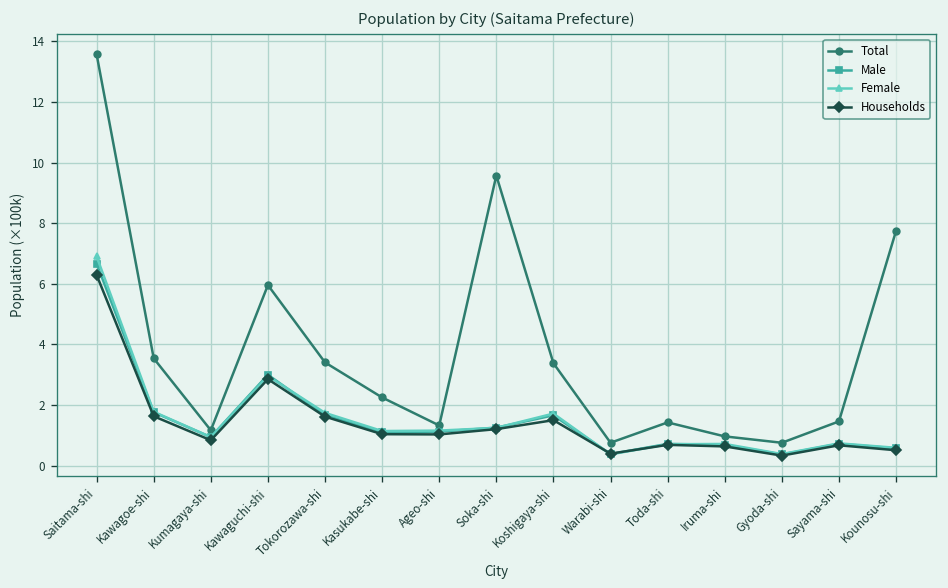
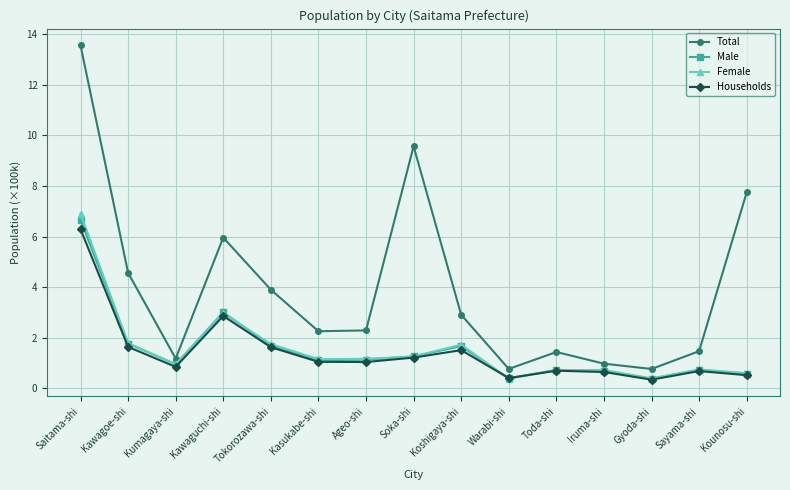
  {
    "Total": {
      "Saitama-shi": 13.6,
-     "Kawagoe-shi": 3.5,
+     "Kawagoe-shi": 4.6,
      "Kumagaya-shi": 1.2,
      "Kawaguchi-shi": 6.0,
-     "Tokorozawa-shi": 3.4,
+     "Tokorozawa-shi": 3.9,
      "Kasukabe-shi": 2.3,
-     "Ageo-shi": 1.3,
+     "Ageo-shi": 2.3,
      "Soka-shi": 9.6,
-     "Koshigaya-shi": 3.4,
+     "Koshigaya-shi": 2.9,
      "Warabi-shi": 0.8,
      "Toda-shi": 1.4,
      "Iruma-shi": 1.0,
      "Gyoda-shi": 0.8,
      "Sayama-shi": 1.5,
      "Kounosu-shi": 7.7
    },
    "Households": {
      "Saitama-shi": 6.3,
      "Kawagoe-shi": 1.6,
      "Kumagaya-shi": 0.8,
      "Kawaguchi-shi": 2.9,
      "Koshigaya-shi": 1.5
    }
  }
